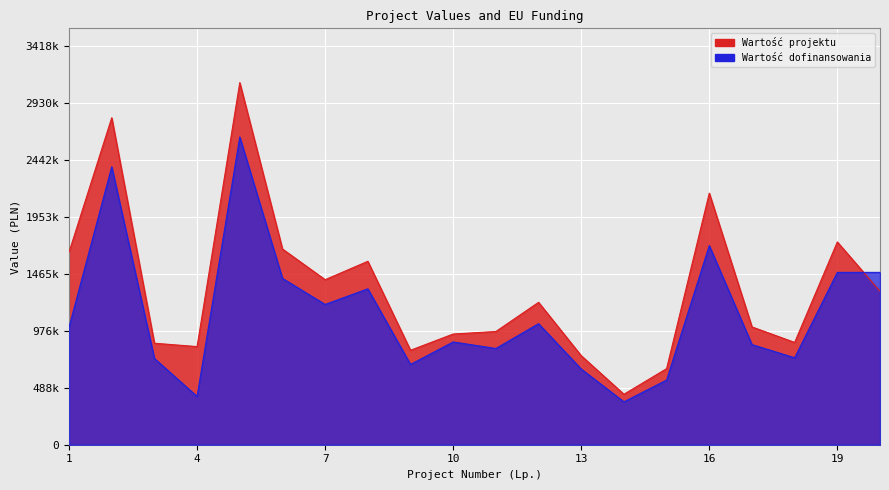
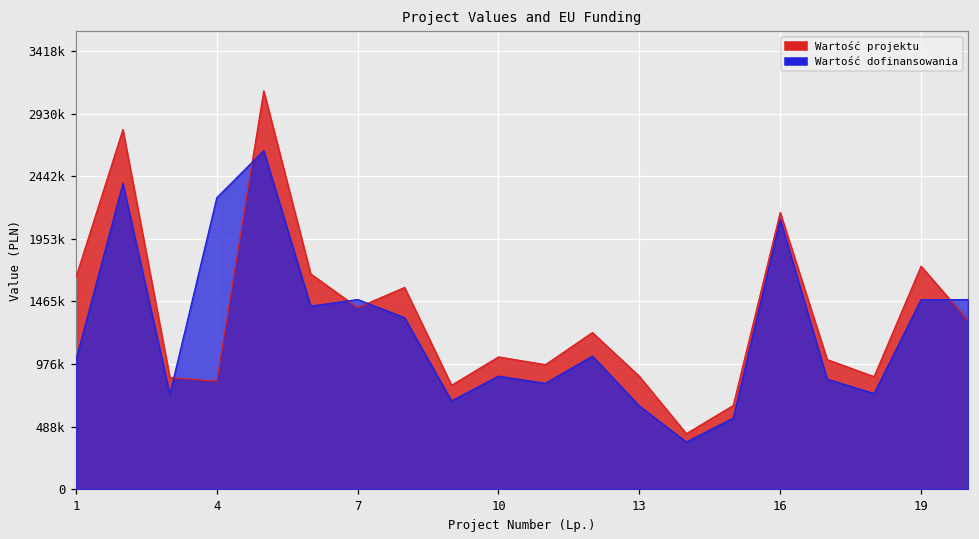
  {
    "Wartość projektu": {
      "1": 1650000,
      "4": 840000,
      "7": 1420000,
-     "10": 950000,
-     "13": 760000,
+     "10": 1030000,
+     "13": 880000,
      "16": 2160000,
      "19": 1740000
    },
    "Wartość dofinansowania": {
      "1": 1010000,
-     "4": 410000,
-     "7": 1200000,
+     "4": 2270000,
+     "7": 1480000,
      "10": 880000,
      "13": 650000,
-     "16": 1710000,
+     "16": 2110000,
      "19": 1480000
    }
  }
